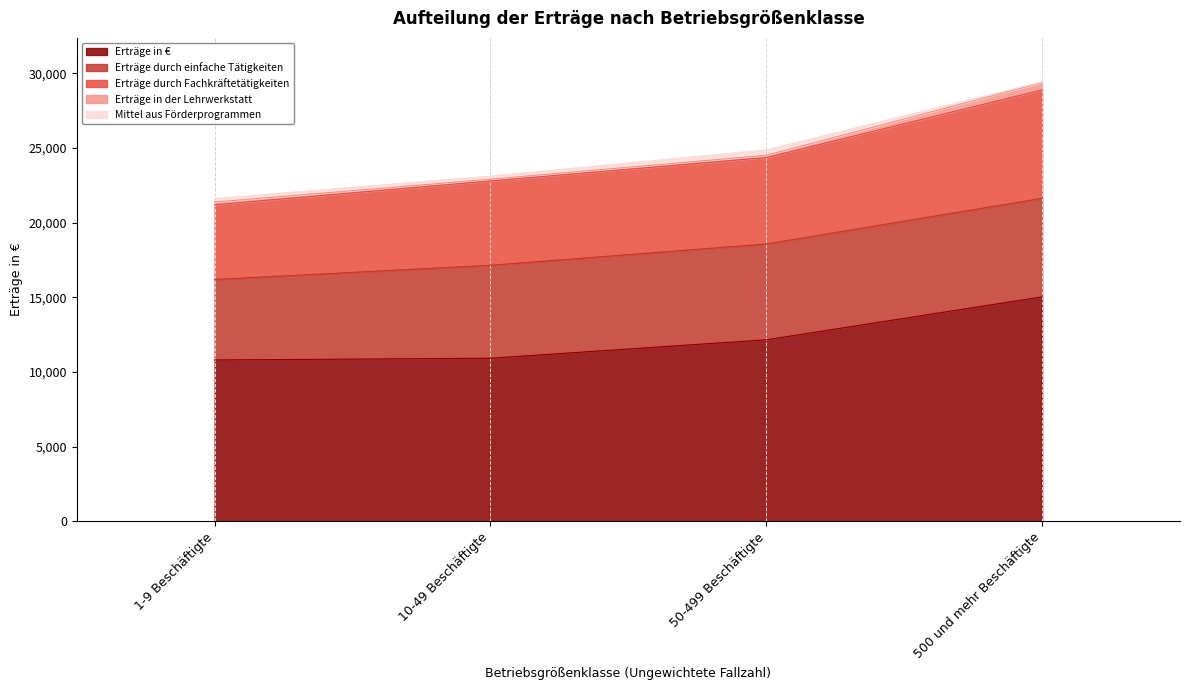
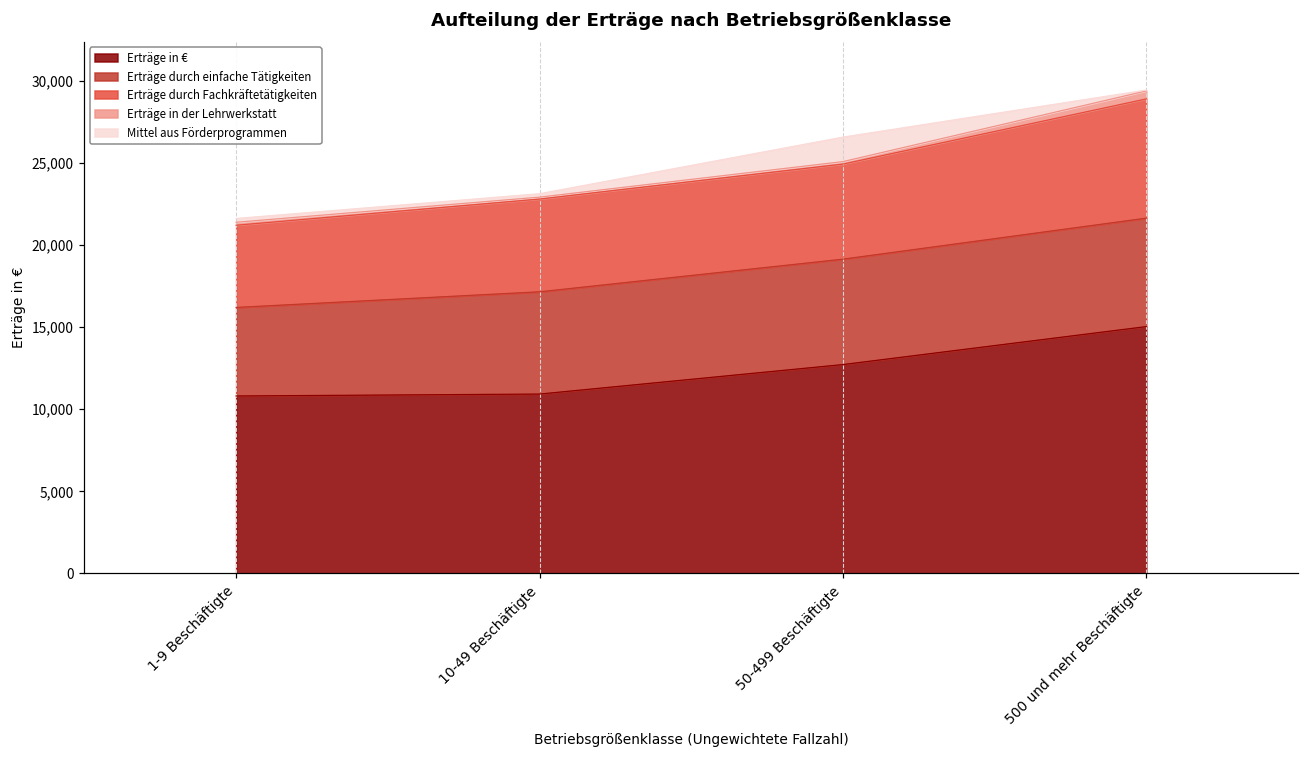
  {
    "Erträge in €": {
      "1-9 Beschäftigte": "10,800",
      "10-49 Beschäftigte": "10,900",
-     "50-499 Beschäftigte": "12,200",
+     "50-499 Beschäftigte": "12,700",
      "500 und mehr Beschäftigte": "15,000"
    },
    "Erträge in der Lehrwerkstatt": {
      "1-9 Beschäftigte": "200"
    },
    "Mittel aus Förderprogrammen": {
      "1-9 Beschäftigte": "200",
      "10-49 Beschäftigte": "200",
-     "50-499 Beschäftigte": "400"
+     "50-499 Beschäftigte": "1,500"
    }
  }
